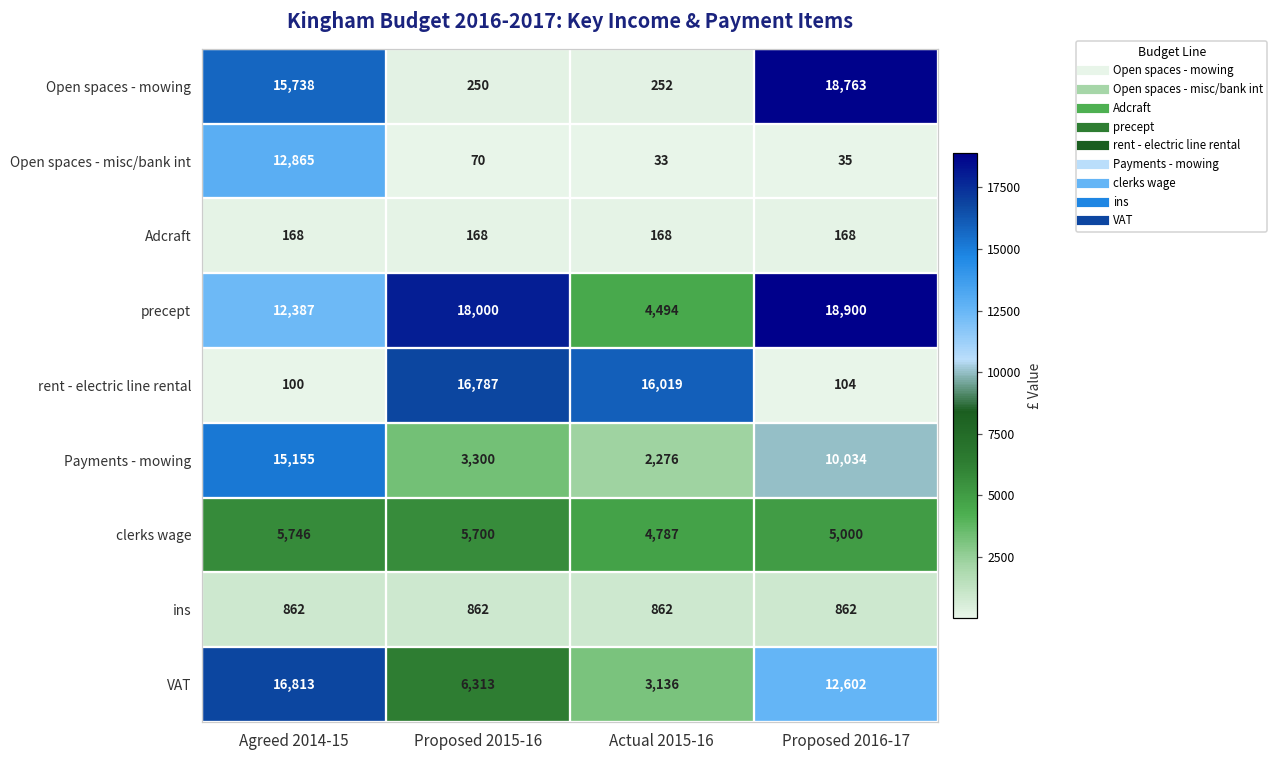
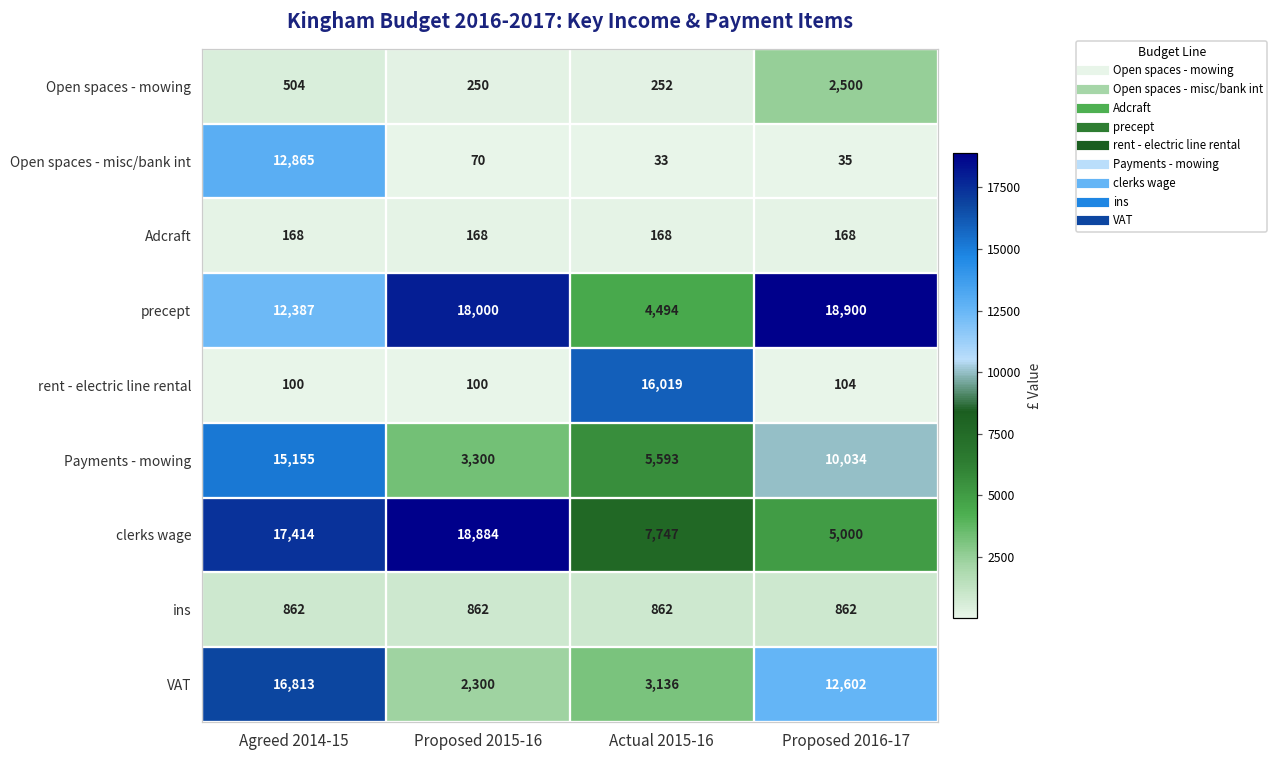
  {
    "Open spaces - mowing": {
-     "Agreed 2014-15": "15,738",
+     "Agreed 2014-15": "504",
      "Proposed 2015-16": "250",
      "Actual 2015-16": "252",
-     "Proposed 2016-17": "18,763"
+     "Proposed 2016-17": "2,500"
    },
    "Open spaces - misc/bank int": {
      "Agreed 2014-15": "12,865",
      "Proposed 2015-16": "70",
      "Actual 2015-16": "33",
      "Proposed 2016-17": "35"
    },
    "Adcraft": {
      "Agreed 2014-15": "168",
      "Proposed 2015-16": "168",
      "Actual 2015-16": "168",
      "Proposed 2016-17": "168"
    },
    "precept": {
      "Agreed 2014-15": "12,387",
      "Proposed 2015-16": "18,000",
      "Actual 2015-16": "4,494",
      "Proposed 2016-17": "18,900"
    },
    "rent - electric line rental": {
      "Agreed 2014-15": "100",
-     "Proposed 2015-16": "16,787",
+     "Proposed 2015-16": "100",
      "Actual 2015-16": "16,019",
      "Proposed 2016-17": "104"
    },
    "Payments - mowing": {
      "Agreed 2014-15": "15,155",
      "Proposed 2015-16": "3,300",
-     "Actual 2015-16": "2,276",
+     "Actual 2015-16": "5,593",
      "Proposed 2016-17": "10,034"
    },
    "clerks wage": {
-     "Agreed 2014-15": "5,746",
-     "Proposed 2015-16": "5,700",
-     "Actual 2015-16": "4,787",
+     "Agreed 2014-15": "17,414",
+     "Proposed 2015-16": "18,884",
+     "Actual 2015-16": "7,747",
      "Proposed 2016-17": "5,000"
    },
    "ins": {
      "Agreed 2014-15": "862",
      "Proposed 2015-16": "862",
      "Actual 2015-16": "862",
      "Proposed 2016-17": "862"
    },
    "VAT": {
      "Agreed 2014-15": "16,813",
-     "Proposed 2015-16": "6,313",
+     "Proposed 2015-16": "2,300",
      "Actual 2015-16": "3,136",
      "Proposed 2016-17": "12,602"
    }
  }
